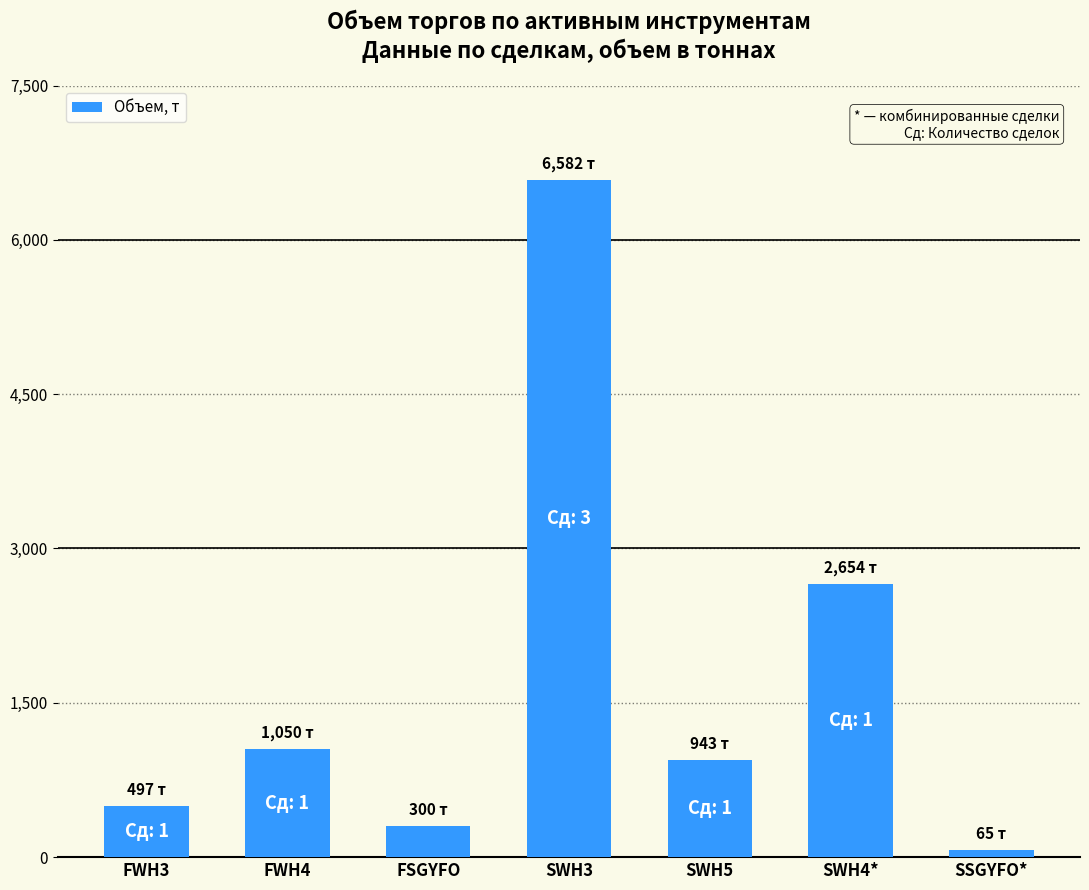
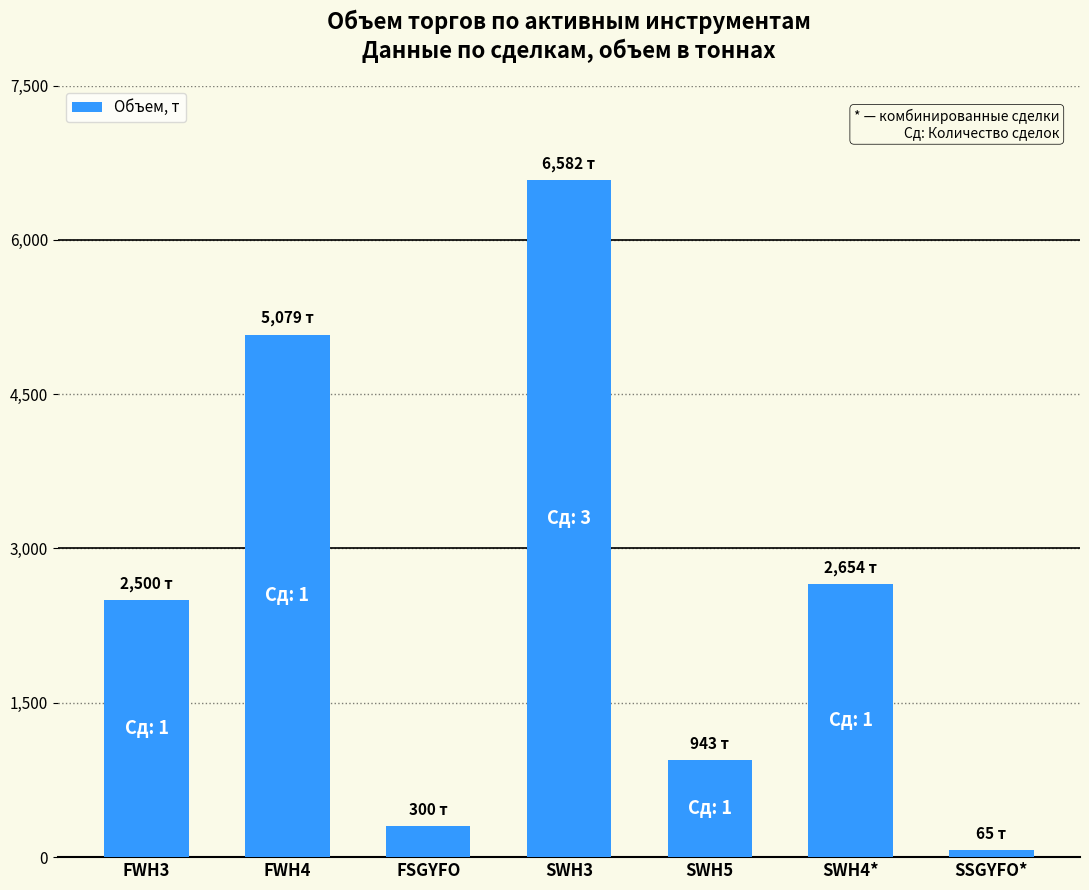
  {
-   "FWH3": "497",
-   "FWH4": "1,050",
+   "FWH3": "2,500",
+   "FWH4": "5,079",
    "FSGYFO": "300",
    "SWH3": "6,582",
    "SWH5": "943",
    "SWH4*": "2,654",
    "SSGYFO*": "65"
  }
